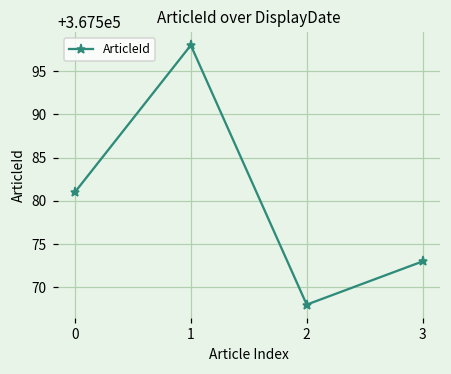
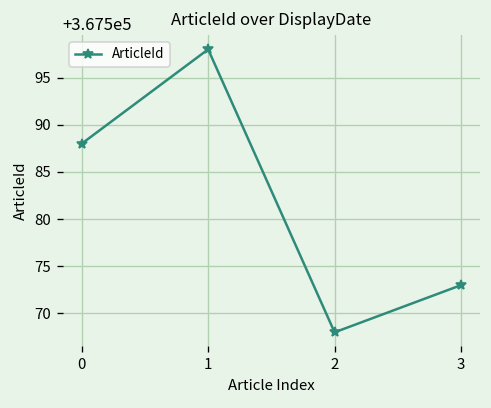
  {
-   "0": 367581,
+   "0": 367588,
    "1": 367598,
    "2": 367568,
    "3": 367573
  }
